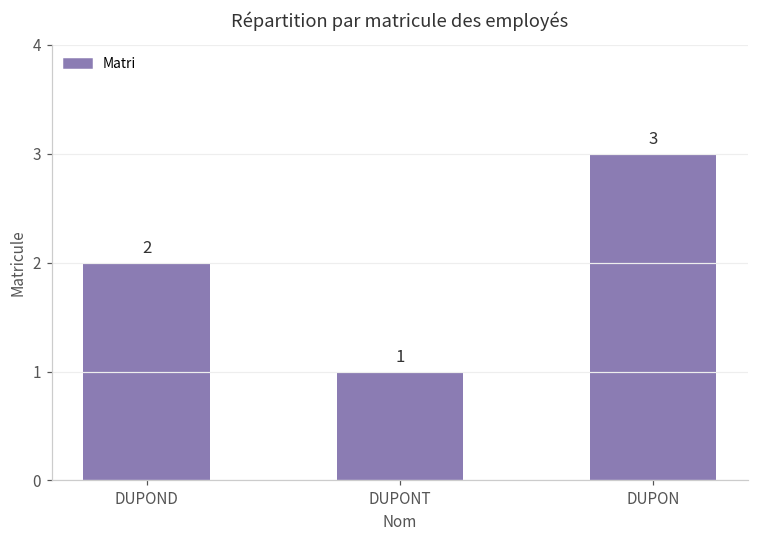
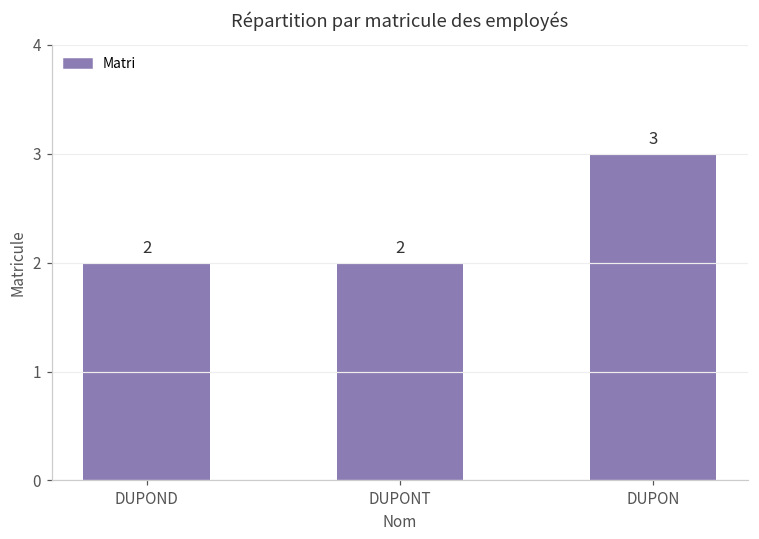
  {
    "DUPOND": 2,
-   "DUPONT": 1,
+   "DUPONT": 2,
    "DUPON": 3
  }
